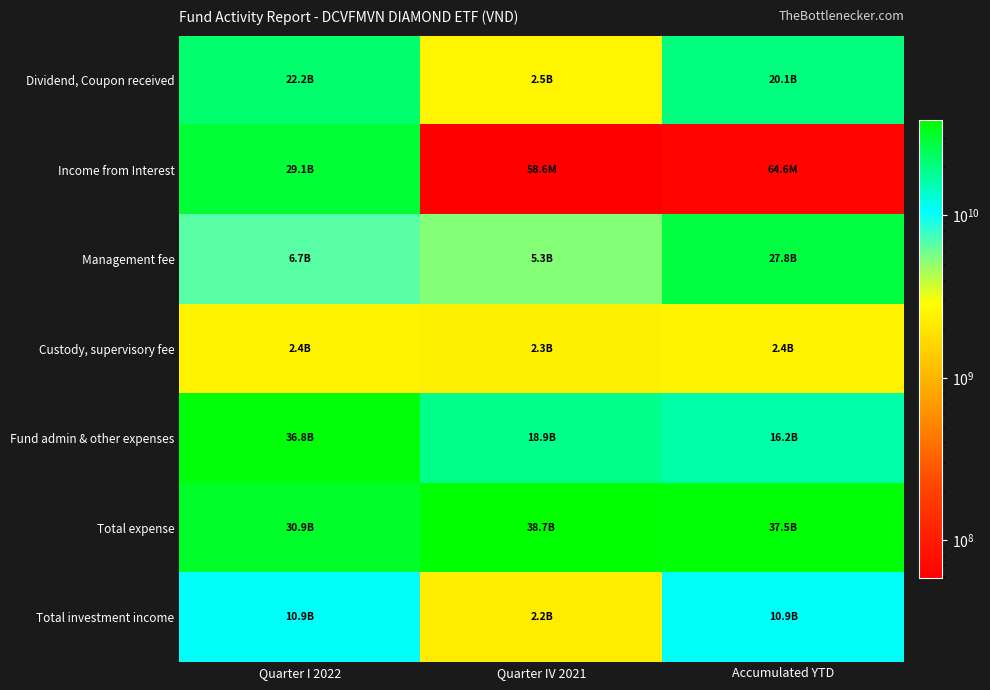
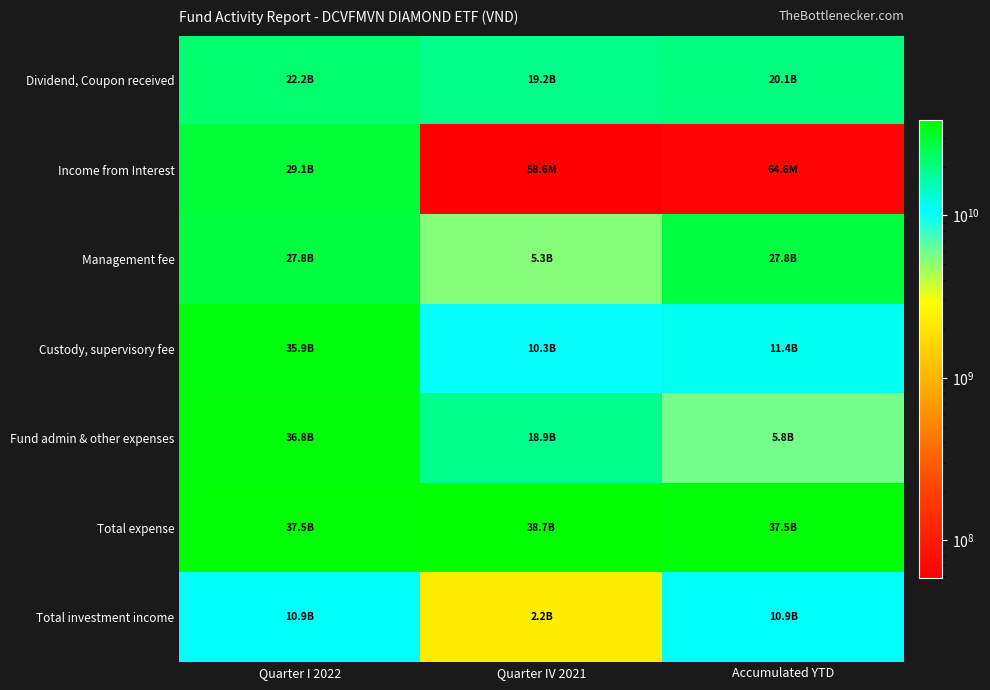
  {
    "Dividend, Coupon received": {
      "Quarter I 2022": "22.2B",
-     "Quarter IV 2021": "2.5B",
+     "Quarter IV 2021": "19.2B",
      "Accumulated YTD": "20.1B"
    },
    "Income from Interest": {
      "Quarter I 2022": "29.1B",
      "Quarter IV 2021": "58.6M",
      "Accumulated YTD": "64.6M"
    },
    "Management fee": {
-     "Quarter I 2022": "6.7B",
+     "Quarter I 2022": "27.8B",
      "Quarter IV 2021": "5.3B",
      "Accumulated YTD": "27.8B"
    },
    "Custody, supervisory fee": {
-     "Quarter I 2022": "2.4B",
-     "Quarter IV 2021": "2.3B",
-     "Accumulated YTD": "2.4B"
+     "Quarter I 2022": "35.9B",
+     "Quarter IV 2021": "10.3B",
+     "Accumulated YTD": "11.4B"
    },
    "Fund admin & other expenses": {
      "Quarter I 2022": "36.8B",
      "Quarter IV 2021": "18.9B",
-     "Accumulated YTD": "16.2B"
+     "Accumulated YTD": "5.8B"
    },
    "Total expense": {
-     "Quarter I 2022": "30.9B",
+     "Quarter I 2022": "37.5B",
      "Quarter IV 2021": "38.7B",
      "Accumulated YTD": "37.5B"
    },
    "Total investment income": {
      "Quarter I 2022": "10.9B",
      "Quarter IV 2021": "2.2B",
      "Accumulated YTD": "10.9B"
    }
  }
